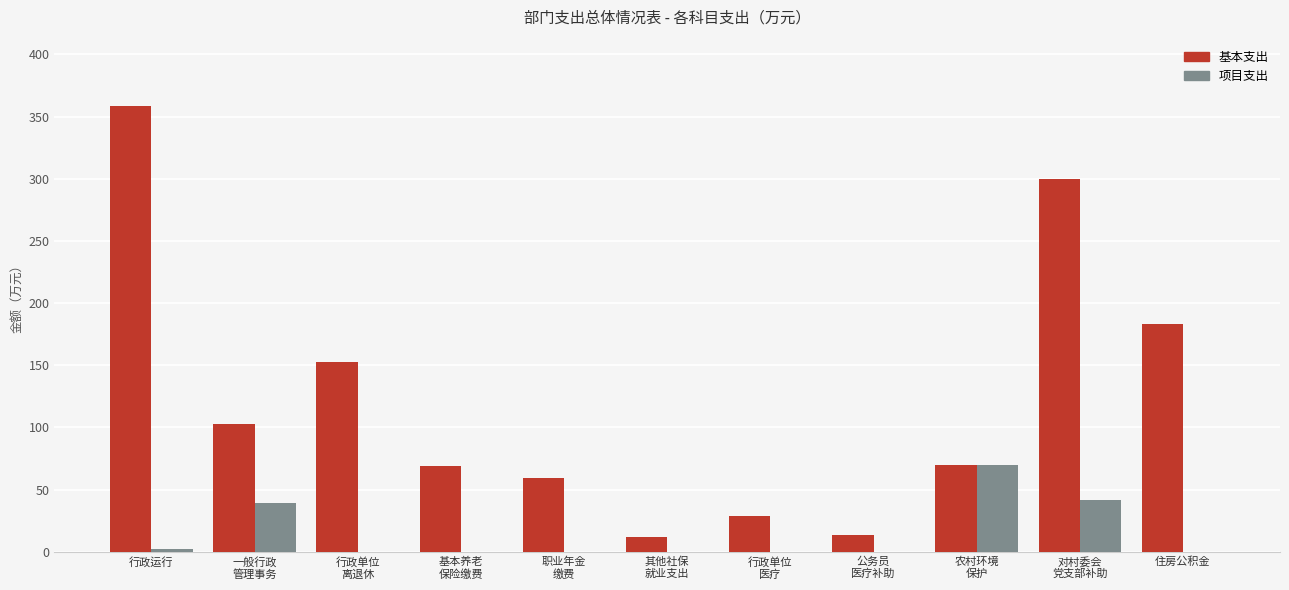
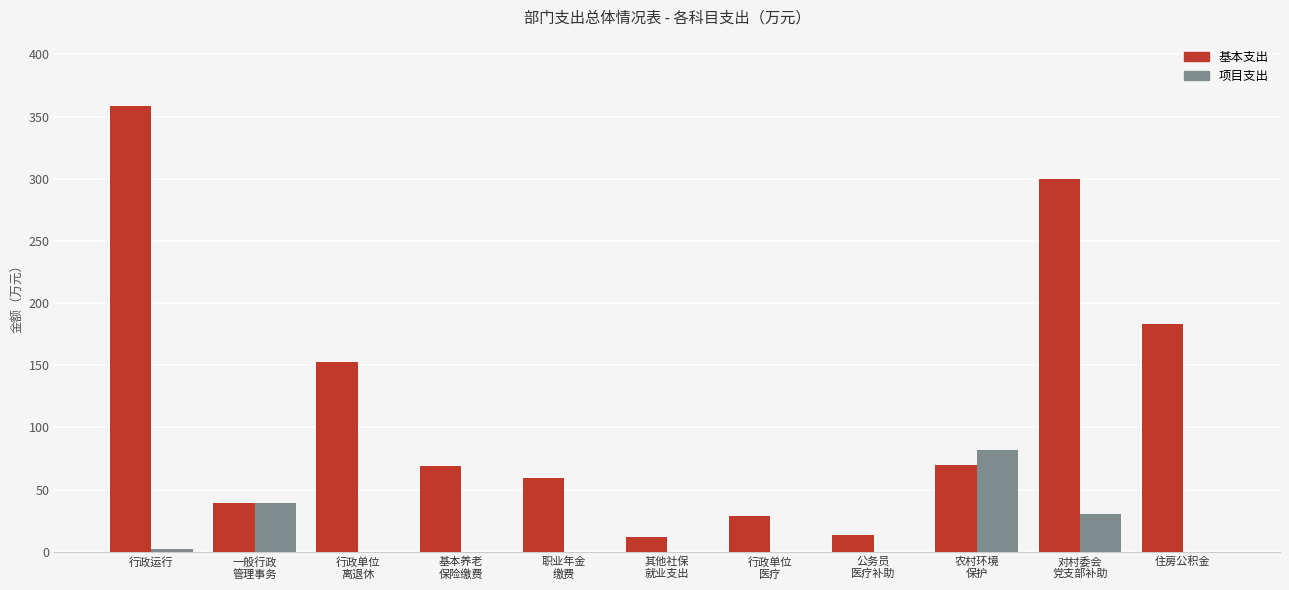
  {
    "基本支出": {
      "行政运行": 358,
-     "一般行政 管理事务": 103,
+     "一般行政 管理事务": 39,
      "行政单位 离退休": 153,
      "基本养老 保险缴费": 69,
      "职业年金 缴费": 59,
      "其他社保 就业支出": 12,
      "行政单位 医疗": 29,
      "公务员 医疗补助": 13,
      "农村环境 保护": 70,
      "对村委会 党支部补助": 300,
      "住房公积金": 183
    },
    "项目支出": {
      "一般行政 管理事务": 39,
      "行政单位 离退休": 0,
      "基本养老 保险缴费": 0,
      "职业年金 缴费": 0,
      "其他社保 就业支出": 0,
      "行政单位 医疗": 0,
      "公务员 医疗补助": 0,
-     "农村环境 保护": 70,
-     "对村委会 党支部补助": 41,
+     "农村环境 保护": 82,
+     "对村委会 党支部补助": 30,
      "住房公积金": 0
    }
  }
